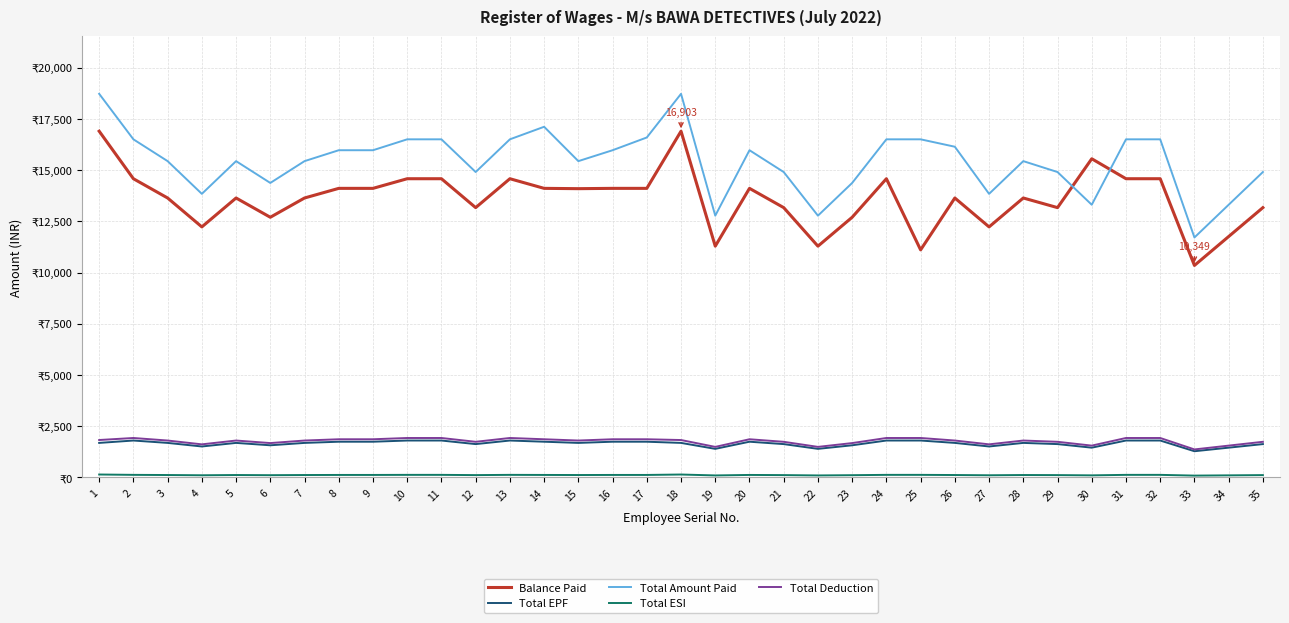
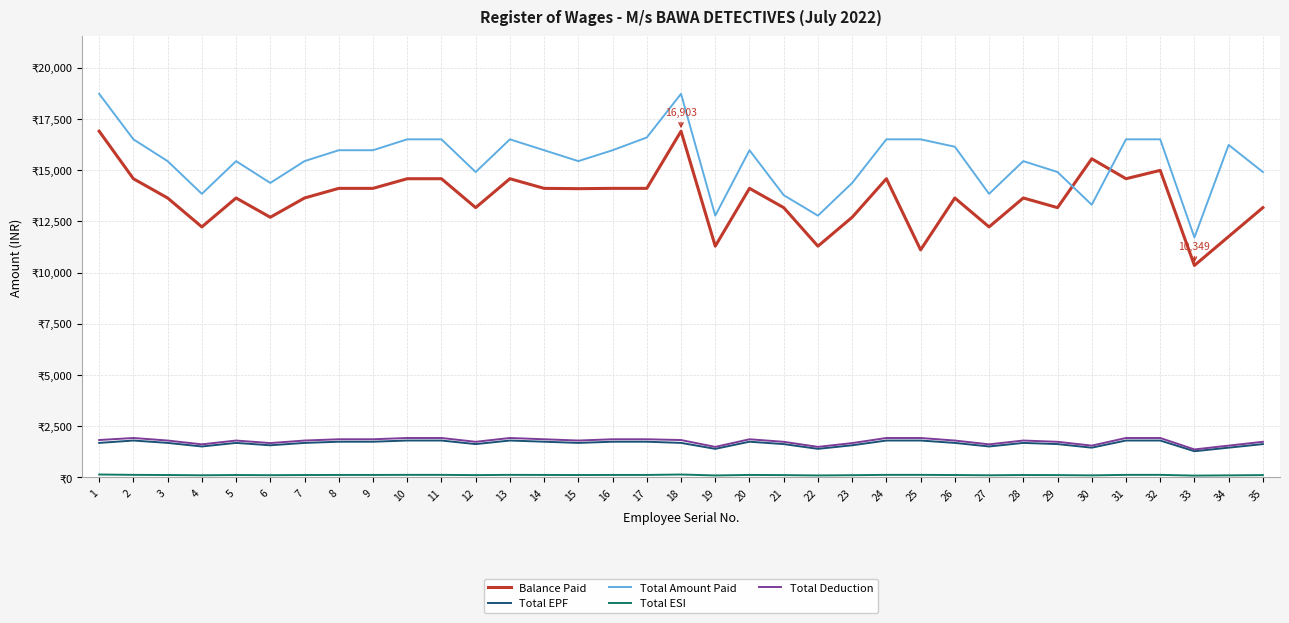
  {
    "Balance Paid": {
      "1": "₹16,900",
      "2": "₹14,600",
      "3": "₹13,600",
      "4": "₹12,200",
      "5": "₹13,600",
      "6": "₹12,700",
      "7": "₹13,600",
      "8": "₹14,100",
      "9": "₹14,100",
      "10": "₹14,600",
      "11": "₹14,600",
      "12": "₹13,200",
      "13": "₹14,600",
      "14": "₹14,100",
      "15": "₹14,100",
      "16": "₹14,100",
      "17": "₹14,100",
      "19": "₹11,300",
      "20": "₹14,100",
      "21": "₹13,200",
      "22": "₹11,300",
      "23": "₹12,700",
      "24": "₹14,600",
      "25": "₹11,100",
      "26": "₹13,600",
      "27": "₹12,200",
      "28": "₹13,600",
      "29": "₹13,200",
      "30": "₹15,600",
      "31": "₹14,600",
-     "32": "₹14,600",
+     "32": "₹15,000",
      "34": "₹11,800",
      "35": "₹13,200"
    },
    "Total Amount Paid": {
      "1": "₹18,700",
      "2": "₹16,500",
      "3": "₹15,400",
      "4": "₹13,800",
      "5": "₹15,400",
      "6": "₹14,400",
      "7": "₹15,400",
      "8": "₹16,000",
      "9": "₹16,000",
      "10": "₹16,500",
      "11": "₹16,500",
      "12": "₹14,900",
      "13": "₹16,500",
-     "14": "₹17,100",
+     "14": "₹16,000",
      "15": "₹15,400",
      "16": "₹16,000",
      "17": "₹16,600",
      "18": "₹18,700",
      "19": "₹12,800",
      "20": "₹16,000",
-     "21": "₹14,900",
+     "21": "₹13,800",
      "22": "₹12,800",
      "23": "₹14,400",
      "24": "₹16,500",
      "25": "₹16,500",
      "26": "₹16,100",
      "27": "₹13,800",
      "28": "₹15,400",
      "29": "₹14,900",
      "30": "₹13,300",
      "31": "₹16,500",
      "32": "₹16,500",
-     "34": "₹13,300",
+     "34": "₹16,200",
      "35": "₹14,900"
    },
    "Total Deduction": {
      "1": "₹1,800",
      "18": "₹1,800"
    }
  }
